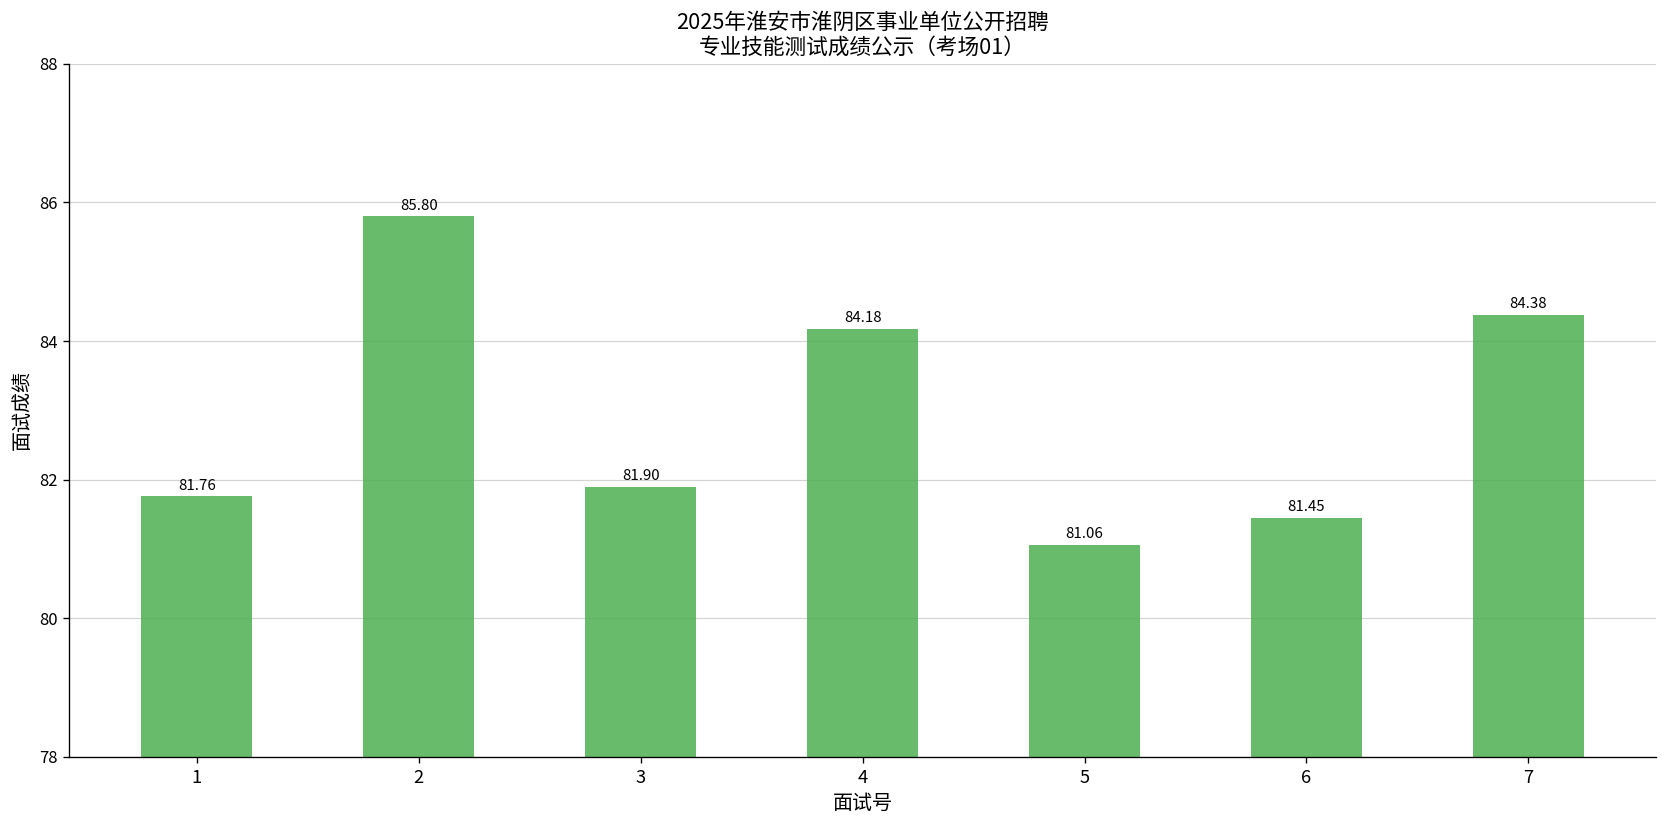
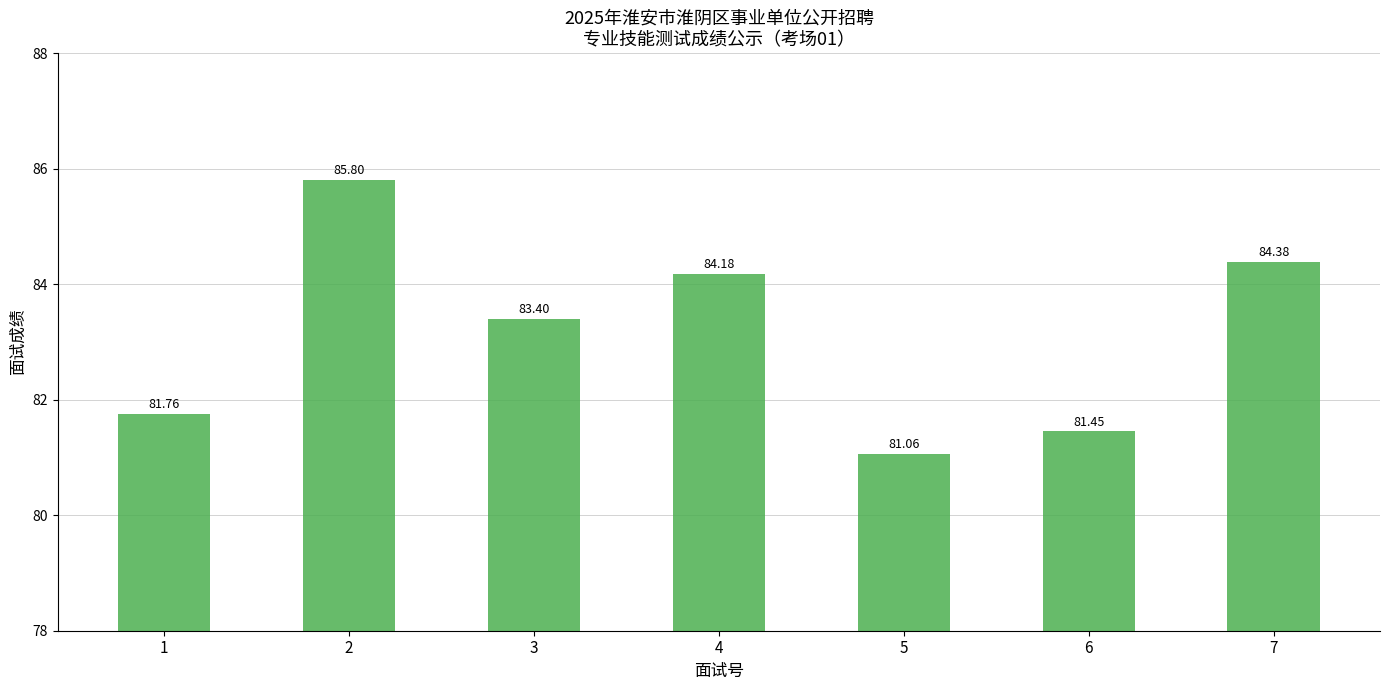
  {
    "1": 81.76,
    "2": 85.80,
-   "3": 81.90,
+   "3": 83.40,
    "4": 84.18,
    "5": 81.06,
    "6": 81.45,
    "7": 84.38
  }
